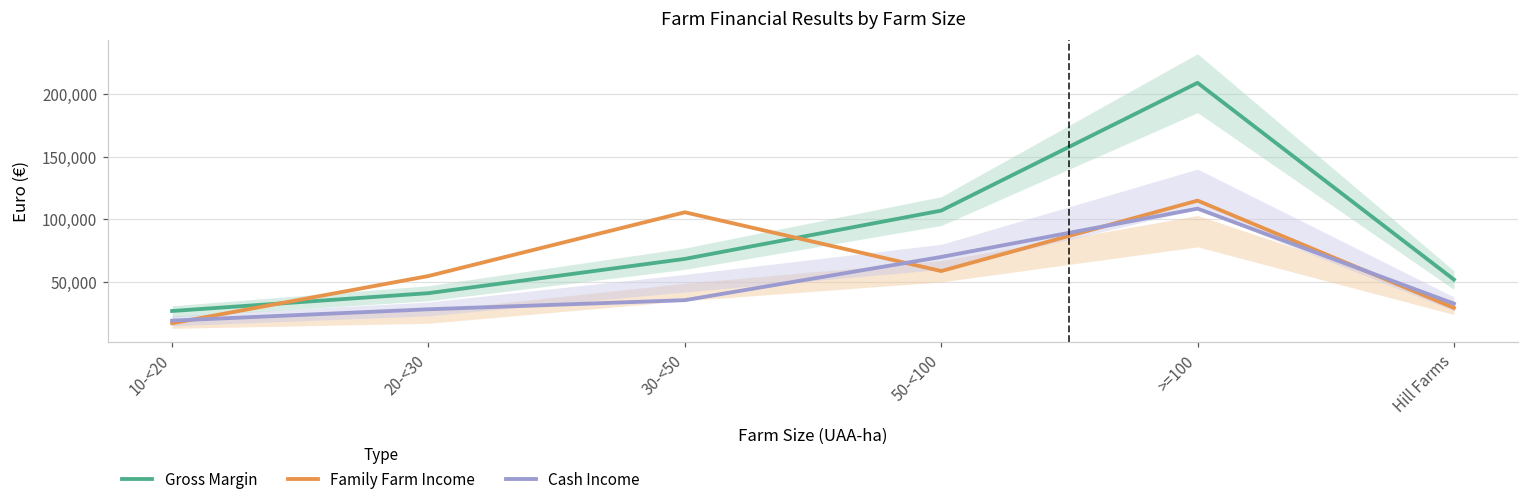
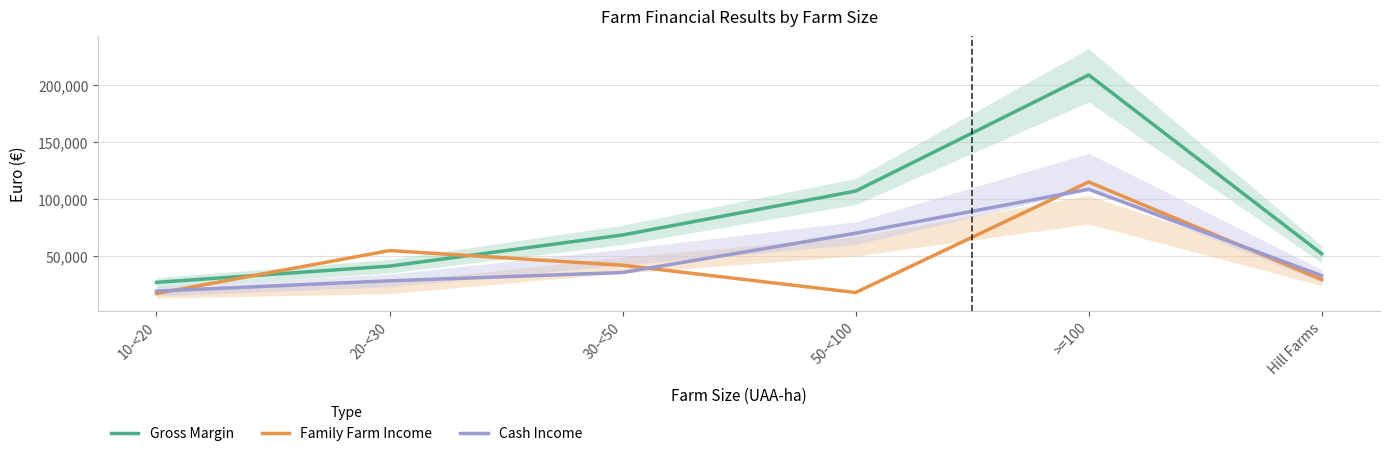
  {
    "Gross Margin": {
      "10-<20": "27,000",
      "20-<30": "41,000",
      "30-<50": "68,000",
      "50-<100": "107,000",
      ">=100": "209,000",
      "Hill Farms": "52,000"
    },
    "Family Farm Income": {
      "20-<30": "55,000",
-     "30-<50": "106,000",
-     "50-<100": "59,000",
+     "30-<50": "42,000",
+     "50-<100": "18,000",
      ">=100": "115,000",
      "Hill Farms": "29,000"
    },
    "Cash Income": {
      "30-<50": "35,000",
      "50-<100": "70,000",
      ">=100": "108,000",
      "Hill Farms": "33,000"
    }
  }
